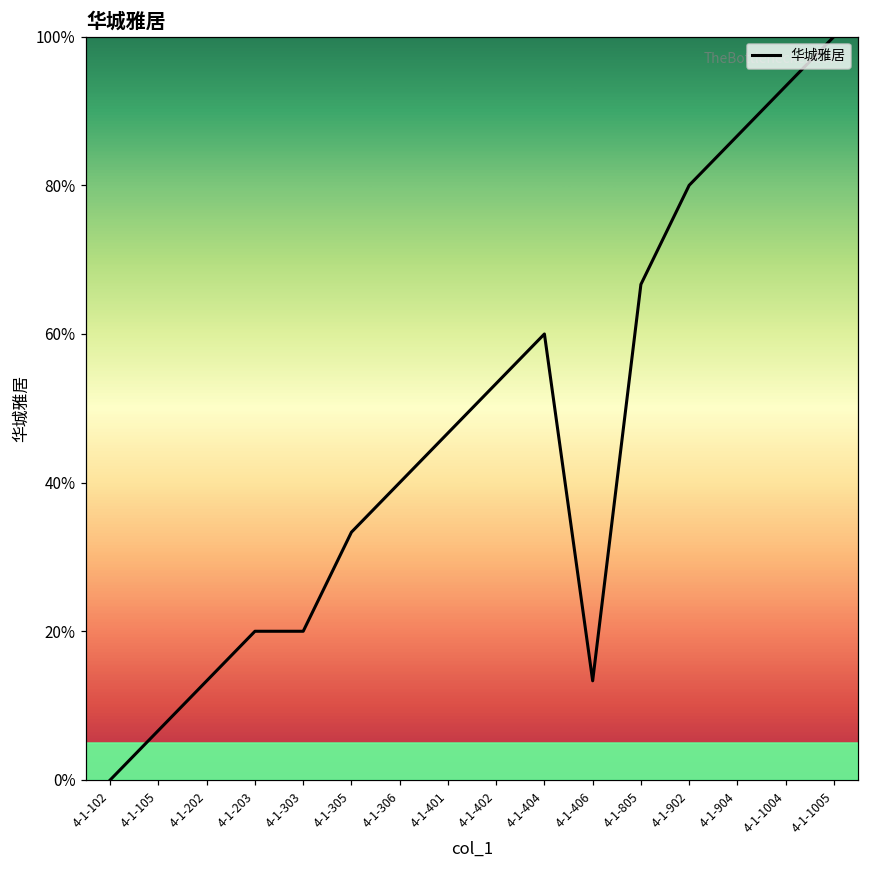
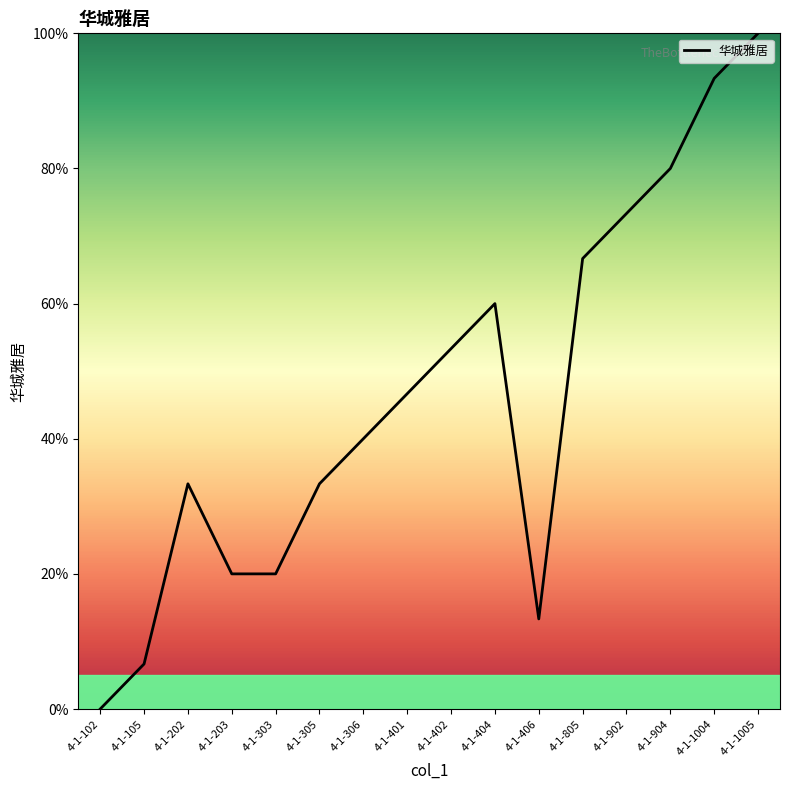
  {
    "4-1-105": "7%",
-   "4-1-202": "13%",
+   "4-1-202": "33%",
    "4-1-203": "20%",
    "4-1-303": "20%",
    "4-1-305": "33%",
    "4-1-306": "40%",
    "4-1-401": "47%",
    "4-1-402": "53%",
    "4-1-404": "60%",
    "4-1-406": "13%",
    "4-1-805": "67%",
-   "4-1-902": "80%",
-   "4-1-904": "87%",
+   "4-1-902": "73%",
+   "4-1-904": "80%",
    "4-1-1004": "93%",
    "4-1-1005": "100%"
  }
